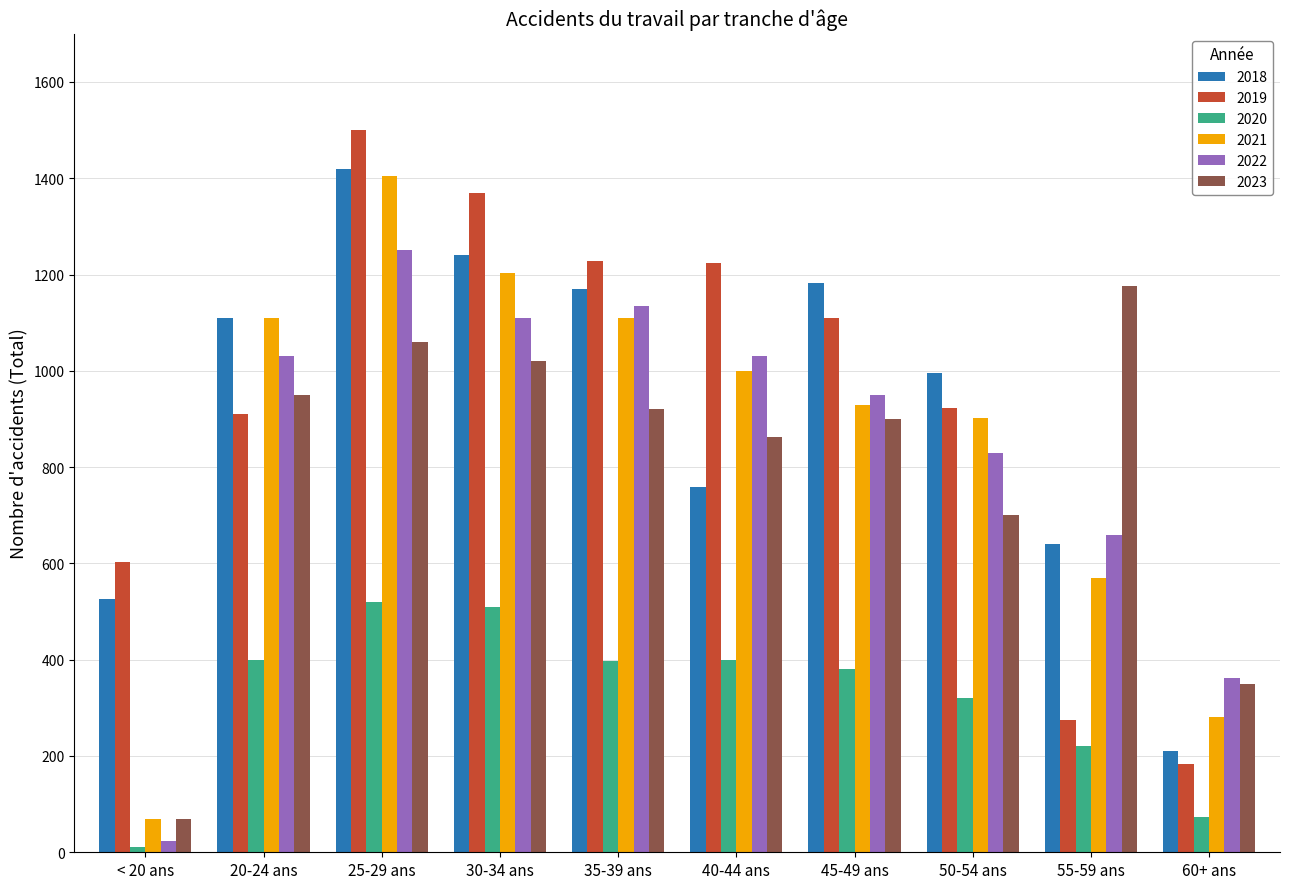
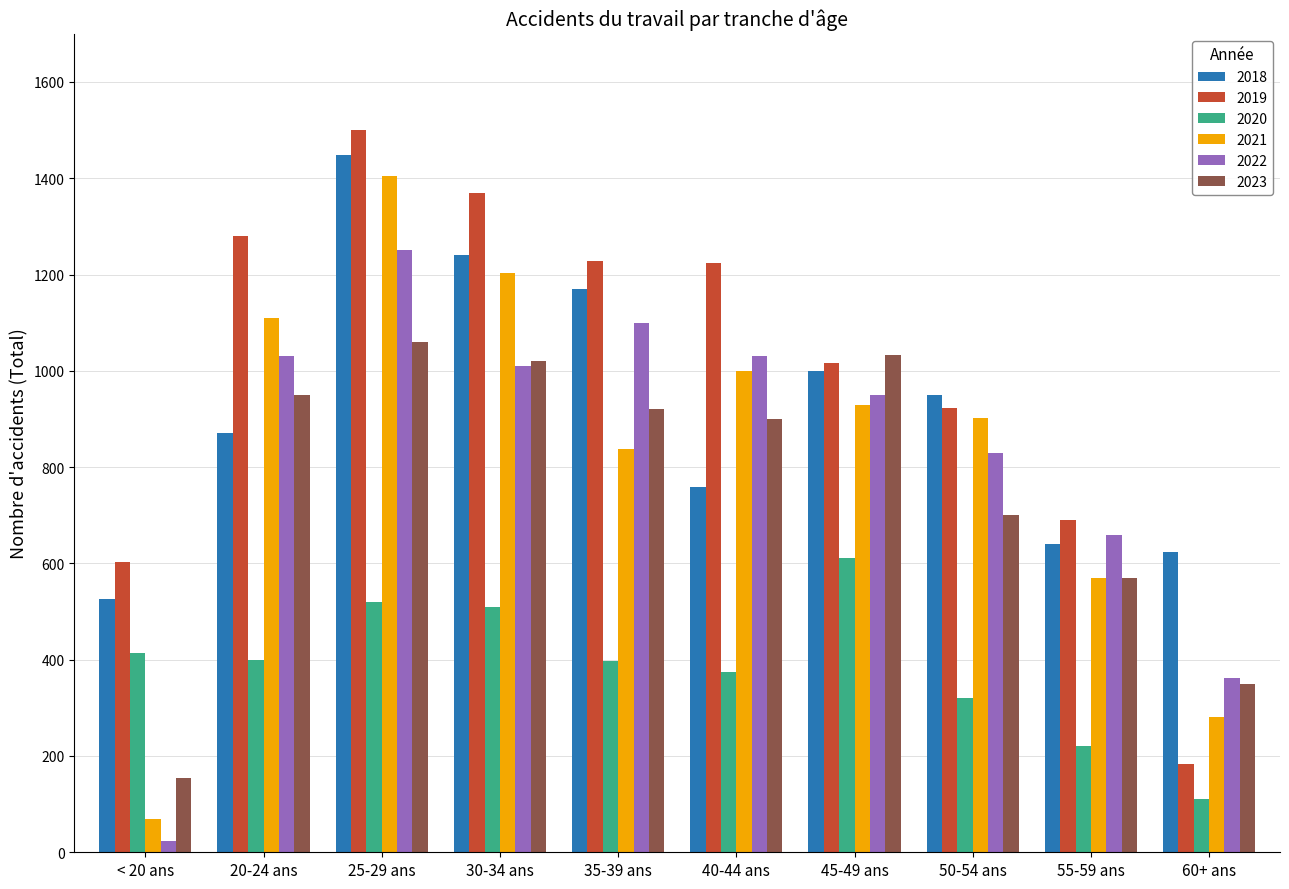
  {
    "2018": {
      "< 20 ans": 530,
-     "20-24 ans": 1110,
-     "25-29 ans": 1420,
+     "20-24 ans": 870,
+     "25-29 ans": 1450,
      "30-34 ans": 1240,
      "35-39 ans": 1170,
      "40-44 ans": 760,
-     "45-49 ans": 1180,
-     "50-54 ans": 1000,
+     "45-49 ans": 1000,
+     "50-54 ans": 950,
      "55-59 ans": 640,
-     "60+ ans": 210
+     "60+ ans": 620
    },
    "2019": {
      "< 20 ans": 600,
-     "20-24 ans": 910,
+     "20-24 ans": 1280,
      "25-29 ans": 1500,
      "30-34 ans": 1370,
      "35-39 ans": 1230,
      "40-44 ans": 1220,
-     "45-49 ans": 1110,
+     "45-49 ans": 1020,
      "50-54 ans": 920,
-     "55-59 ans": 270,
+     "55-59 ans": 690,
      "60+ ans": 180
    },
    "2020": {
-     "< 20 ans": 10,
+     "< 20 ans": 410,
      "20-24 ans": 400,
      "25-29 ans": 520,
      "30-34 ans": 510,
      "35-39 ans": 400,
-     "40-44 ans": 400,
-     "45-49 ans": 380,
+     "40-44 ans": 370,
+     "45-49 ans": 610,
      "50-54 ans": 320,
      "55-59 ans": 220,
-     "60+ ans": 70
+     "60+ ans": 110
    },
    "2021": {
      "< 20 ans": 70,
      "20-24 ans": 1110,
      "25-29 ans": 1410,
      "30-34 ans": 1200,
-     "35-39 ans": 1110,
+     "35-39 ans": 840,
      "40-44 ans": 1000,
      "45-49 ans": 930,
      "50-54 ans": 900,
      "55-59 ans": 570,
      "60+ ans": 280
    },
    "2022": {
      "< 20 ans": 20,
      "20-24 ans": 1030,
      "25-29 ans": 1250,
-     "30-34 ans": 1110,
-     "35-39 ans": 1140,
+     "30-34 ans": 1010,
+     "35-39 ans": 1100,
      "40-44 ans": 1030,
      "45-49 ans": 950,
      "50-54 ans": 830,
      "55-59 ans": 660,
      "60+ ans": 360
    },
    "2023": {
-     "< 20 ans": 70,
+     "< 20 ans": 150,
      "20-24 ans": 950,
      "25-29 ans": 1060,
      "30-34 ans": 1020,
      "35-39 ans": 920,
-     "40-44 ans": 860,
-     "45-49 ans": 900,
+     "40-44 ans": 900,
+     "45-49 ans": 1030,
      "50-54 ans": 700,
-     "55-59 ans": 1180,
+     "55-59 ans": 570,
      "60+ ans": 350
    }
  }
